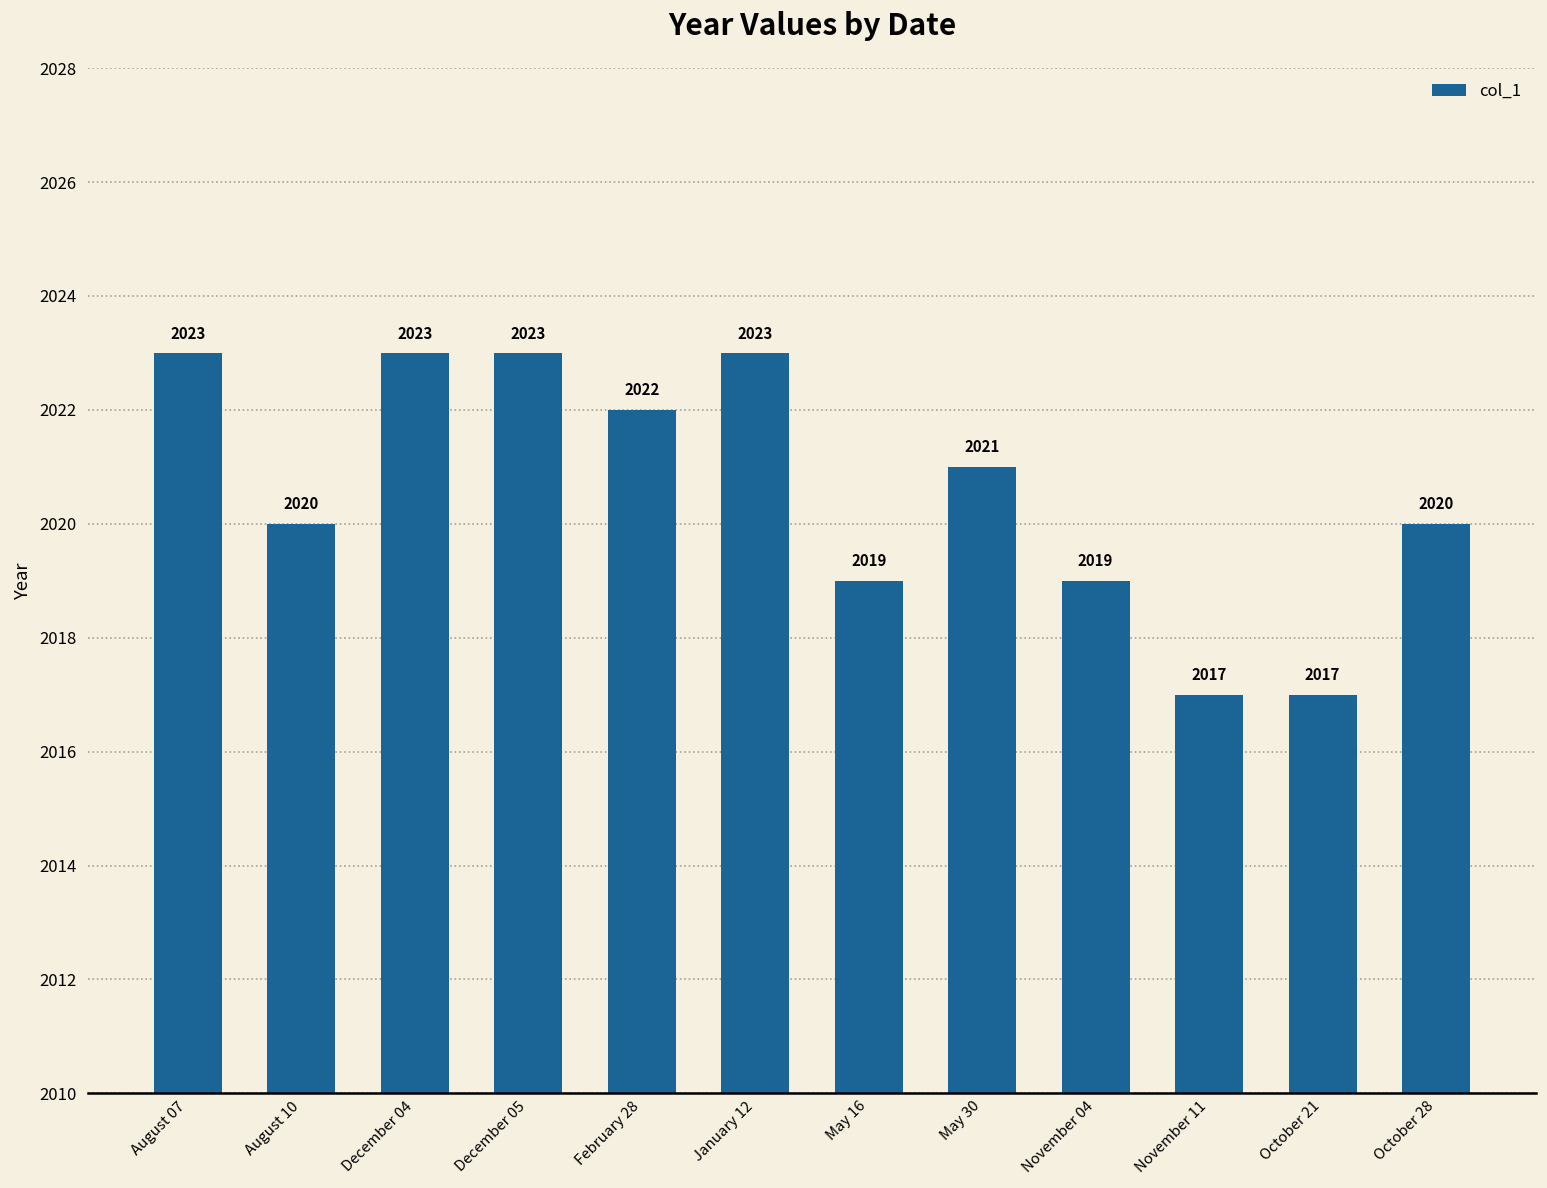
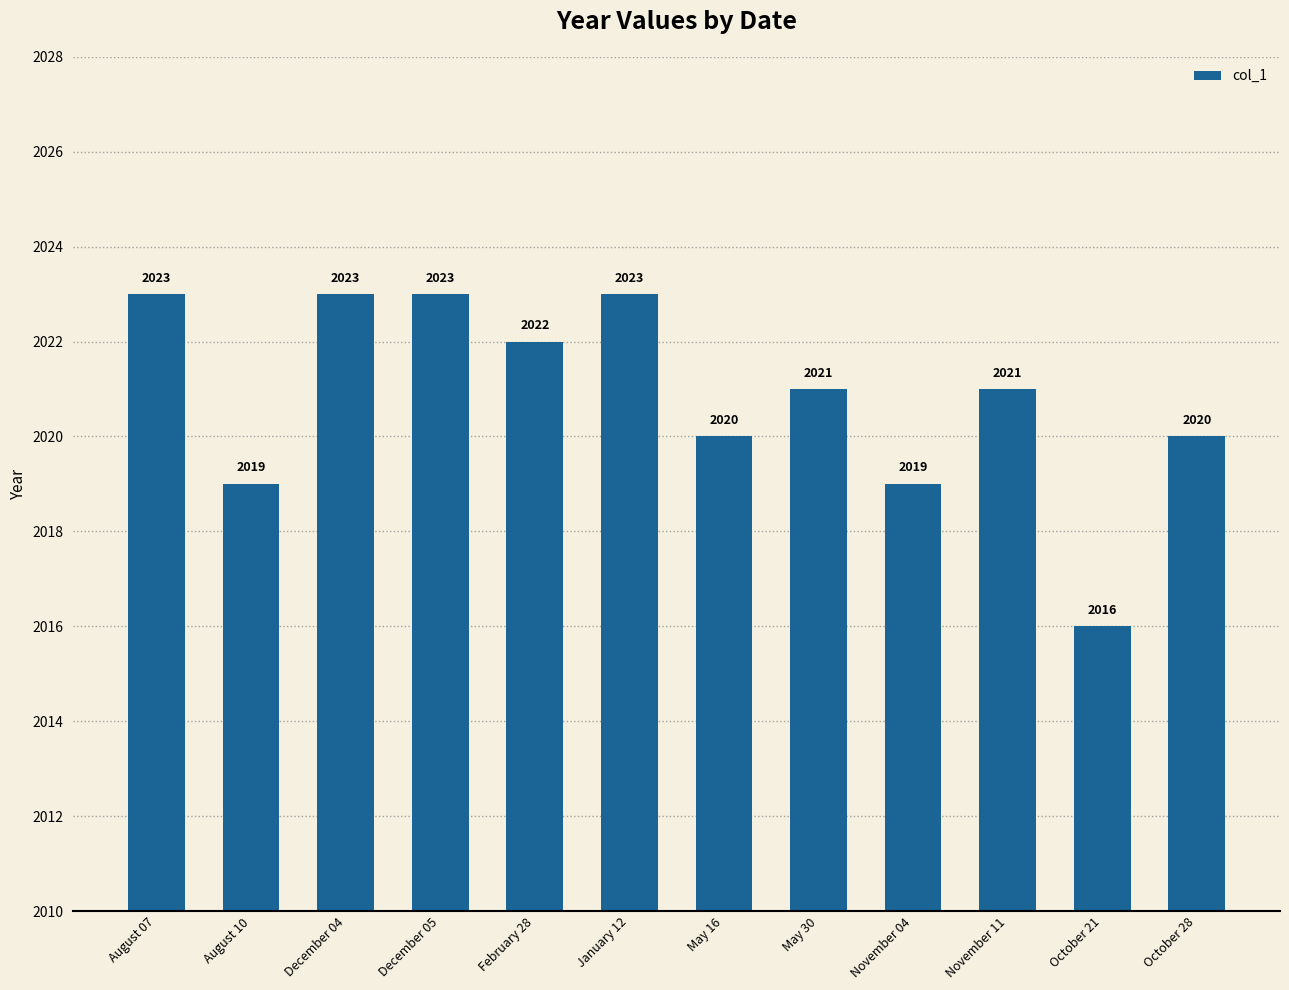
  {
    "August 07": 2023,
-   "August 10": 2020,
+   "August 10": 2019,
    "December 04": 2023,
    "December 05": 2023,
    "February 28": 2022,
    "January 12": 2023,
-   "May 16": 2019,
+   "May 16": 2020,
    "May 30": 2021,
    "November 04": 2019,
-   "November 11": 2017,
-   "October 21": 2017,
+   "November 11": 2021,
+   "October 21": 2016,
    "October 28": 2020
  }
